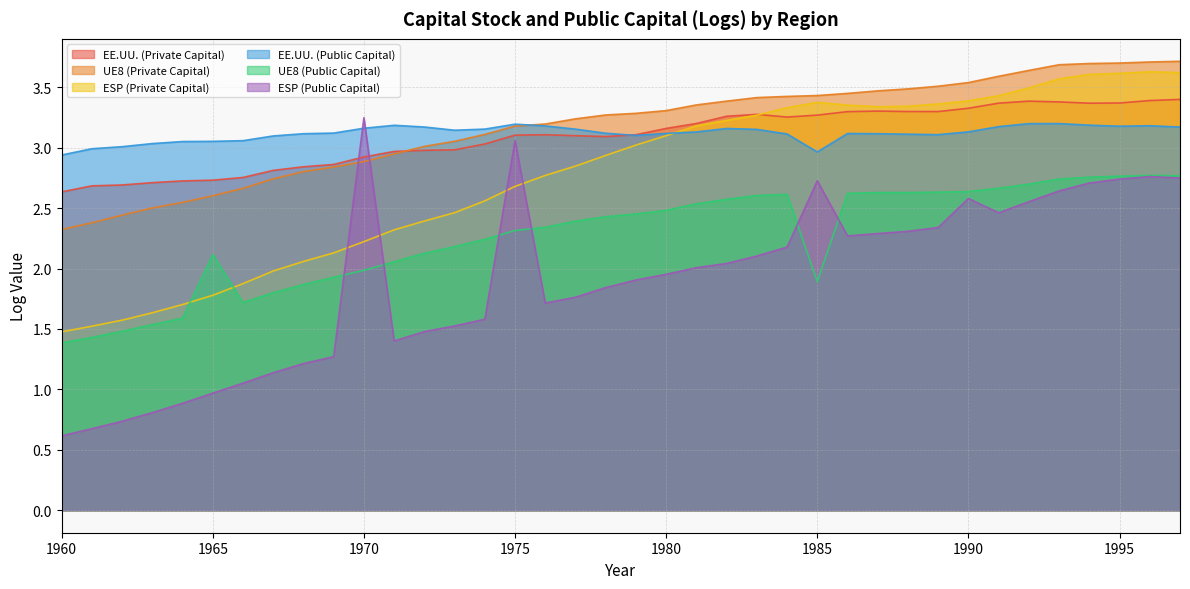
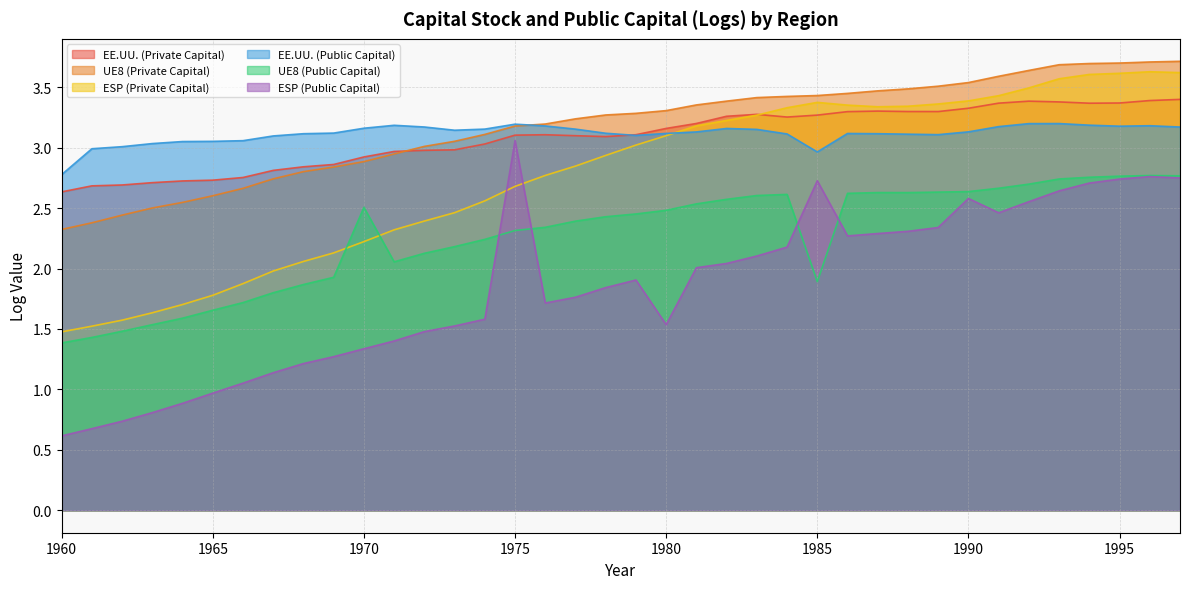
  {
    "EE.UU. (Public Capital)": {
-     "1960": 2.94,
+     "1960": 2.78,
      "1965": 3.05,
      "1970": 3.16,
      "1985": 2.96,
      "1990": 3.13,
      "1995": 3.18
    },
    "UE8 (Public Capital)": {
      "1960": 1.38,
-     "1965": 2.12,
-     "1970": 1.99,
+     "1965": 1.66,
+     "1970": 2.51,
      "1975": 2.31,
      "1980": 2.48,
      "1985": 1.89,
      "1990": 2.64,
      "1995": 2.76
    },
    "ESP (Public Capital)": {
      "1960": 0.62,
      "1965": 0.97,
-     "1970": 3.25,
+     "1970": 1.34,
      "1975": 3.06,
-     "1980": 1.95,
+     "1980": 1.54,
      "1985": 2.73,
      "1990": 2.58,
      "1995": 2.74
    }
  }
